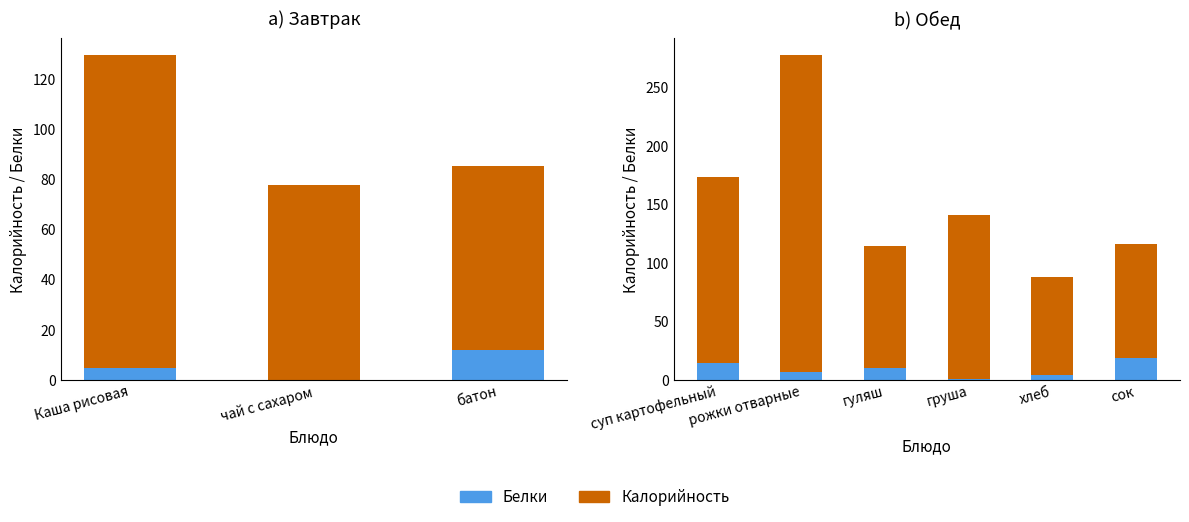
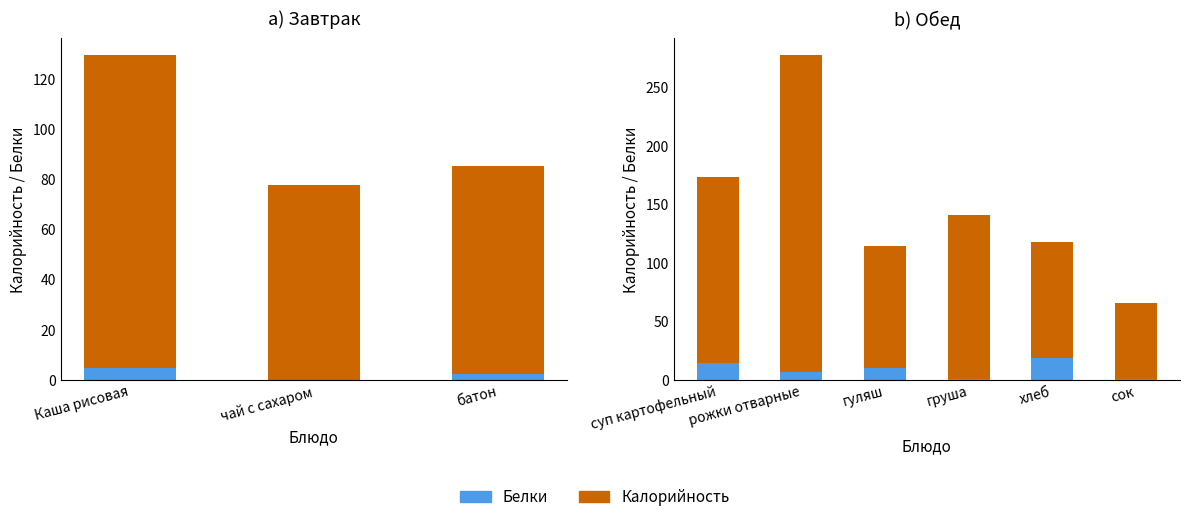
  {
    "a) Завтрак": {
      "Калорийность": {
        "Каша рисовая": 130,
        "чай с сахаром": 78,
        "батон": 85
      },
      "Белки": {
        "чай с сахаром": 0,
-       "батон": 12
+       "батон": 2
      }
    },
    "b) Обед": {
      "Калорийность": {
        "суп картофельный": 174,
        "рожки отварные": 278,
        "гуляш": 114,
        "груша": 141,
-       "хлеб": 88,
-       "сок": 116
+       "хлеб": 118,
+       "сок": 65
      },
      "Белки": {
-       "хлеб": 4,
-       "сок": 19
+       "хлеб": 19,
+       "сок": 0
      }
    }
  }
